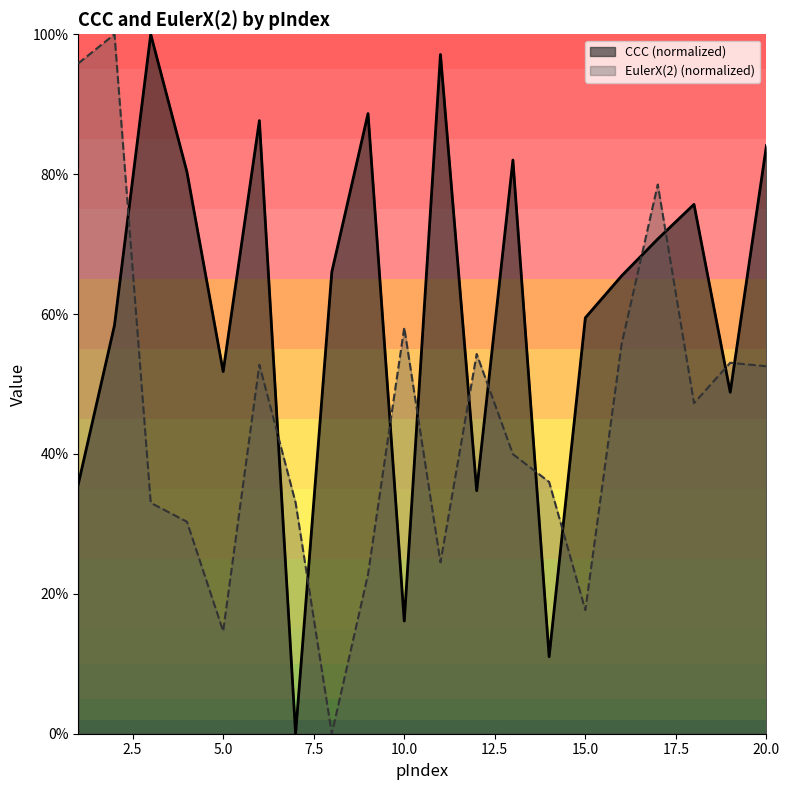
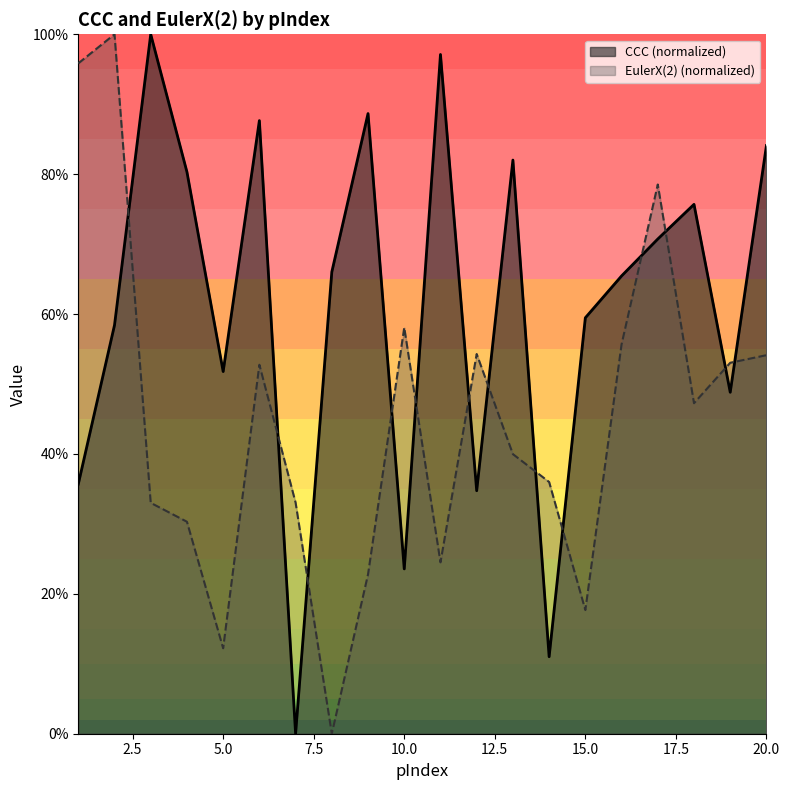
  {
    "CCC (normalized)": {
      "5.0": "52%",
-     "10.0": "16%",
+     "10.0": "24%",
      "15.0": "59%",
      "20.0": "84%"
    },
    "EulerX(2) (normalized)": {
-     "5.0": "15%",
+     "5.0": "12%",
      "10.0": "58%",
      "15.0": "18%",
-     "20.0": "53%"
+     "20.0": "54%"
    }
  }
